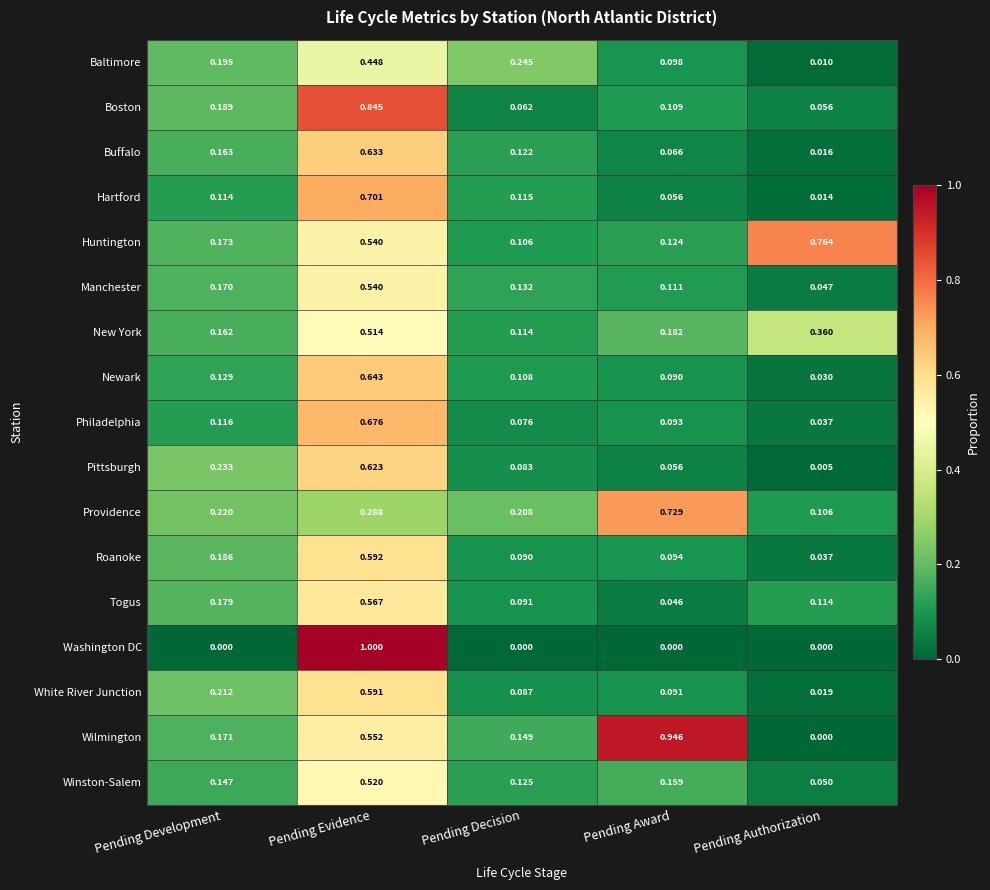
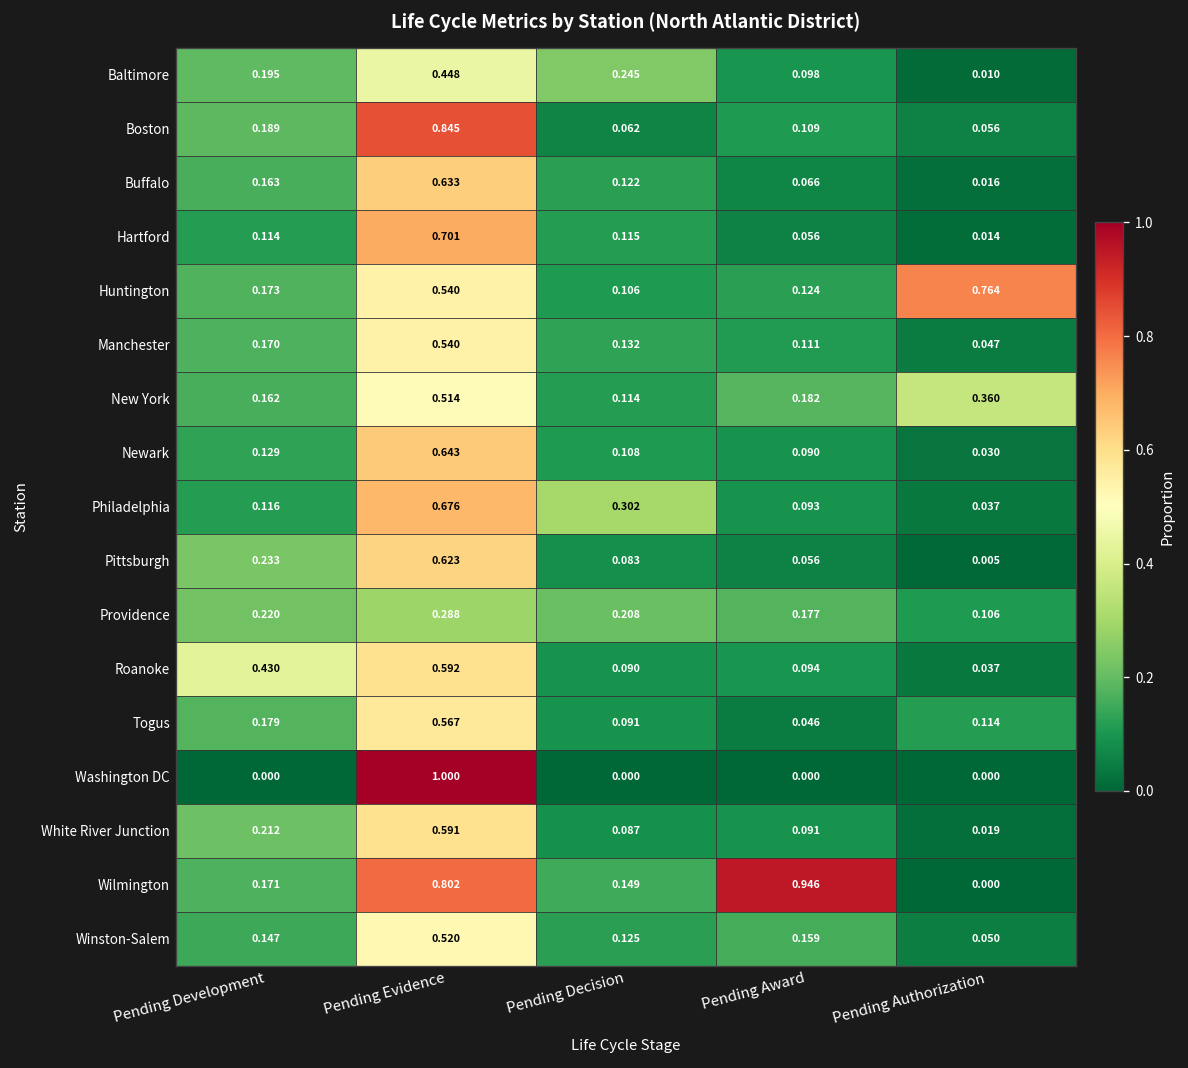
  {
    "Baltimore": {
      "Pending Development": 0.195,
      "Pending Evidence": 0.448,
      "Pending Decision": 0.245,
      "Pending Award": 0.098,
      "Pending Authorization": 0.010
    },
    "Boston": {
      "Pending Development": 0.189,
      "Pending Evidence": 0.845,
      "Pending Decision": 0.062,
      "Pending Award": 0.109,
      "Pending Authorization": 0.056
    },
    "Buffalo": {
      "Pending Development": 0.163,
      "Pending Evidence": 0.633,
      "Pending Decision": 0.122,
      "Pending Award": 0.066,
      "Pending Authorization": 0.016
    },
    "Hartford": {
      "Pending Development": 0.114,
      "Pending Evidence": 0.701,
      "Pending Decision": 0.115,
      "Pending Award": 0.056,
      "Pending Authorization": 0.014
    },
    "Huntington": {
      "Pending Development": 0.173,
      "Pending Evidence": 0.540,
      "Pending Decision": 0.106,
      "Pending Award": 0.124,
      "Pending Authorization": 0.764
    },
    "Manchester": {
      "Pending Development": 0.170,
      "Pending Evidence": 0.540,
      "Pending Decision": 0.132,
      "Pending Award": 0.111,
      "Pending Authorization": 0.047
    },
    "New York": {
      "Pending Development": 0.162,
      "Pending Evidence": 0.514,
      "Pending Decision": 0.114,
      "Pending Award": 0.182,
      "Pending Authorization": 0.360
    },
    "Newark": {
      "Pending Development": 0.129,
      "Pending Evidence": 0.643,
      "Pending Decision": 0.108,
      "Pending Award": 0.090,
      "Pending Authorization": 0.030
    },
    "Philadelphia": {
      "Pending Development": 0.116,
      "Pending Evidence": 0.676,
-     "Pending Decision": 0.076,
+     "Pending Decision": 0.302,
      "Pending Award": 0.093,
      "Pending Authorization": 0.037
    },
    "Pittsburgh": {
      "Pending Development": 0.233,
      "Pending Evidence": 0.623,
      "Pending Decision": 0.083,
      "Pending Award": 0.056,
      "Pending Authorization": 0.005
    },
    "Providence": {
      "Pending Development": 0.220,
      "Pending Evidence": 0.288,
      "Pending Decision": 0.208,
-     "Pending Award": 0.729,
+     "Pending Award": 0.177,
      "Pending Authorization": 0.106
    },
    "Roanoke": {
-     "Pending Development": 0.186,
+     "Pending Development": 0.430,
      "Pending Evidence": 0.592,
      "Pending Decision": 0.090,
      "Pending Award": 0.094,
      "Pending Authorization": 0.037
    },
    "Togus": {
      "Pending Development": 0.179,
      "Pending Evidence": 0.567,
      "Pending Decision": 0.091,
      "Pending Award": 0.046,
      "Pending Authorization": 0.114
    },
    "Washington DC": {
      "Pending Development": 0.000,
      "Pending Evidence": 1.000,
      "Pending Decision": 0.000,
      "Pending Award": 0.000,
      "Pending Authorization": 0.000
    },
    "White River Junction": {
      "Pending Development": 0.212,
      "Pending Evidence": 0.591,
      "Pending Decision": 0.087,
      "Pending Award": 0.091,
      "Pending Authorization": 0.019
    },
    "Wilmington": {
      "Pending Development": 0.171,
-     "Pending Evidence": 0.552,
+     "Pending Evidence": 0.802,
      "Pending Decision": 0.149,
      "Pending Award": 0.946,
      "Pending Authorization": 0.000
    },
    "Winston-Salem": {
      "Pending Development": 0.147,
      "Pending Evidence": 0.520,
      "Pending Decision": 0.125,
      "Pending Award": 0.159,
      "Pending Authorization": 0.050
    }
  }
